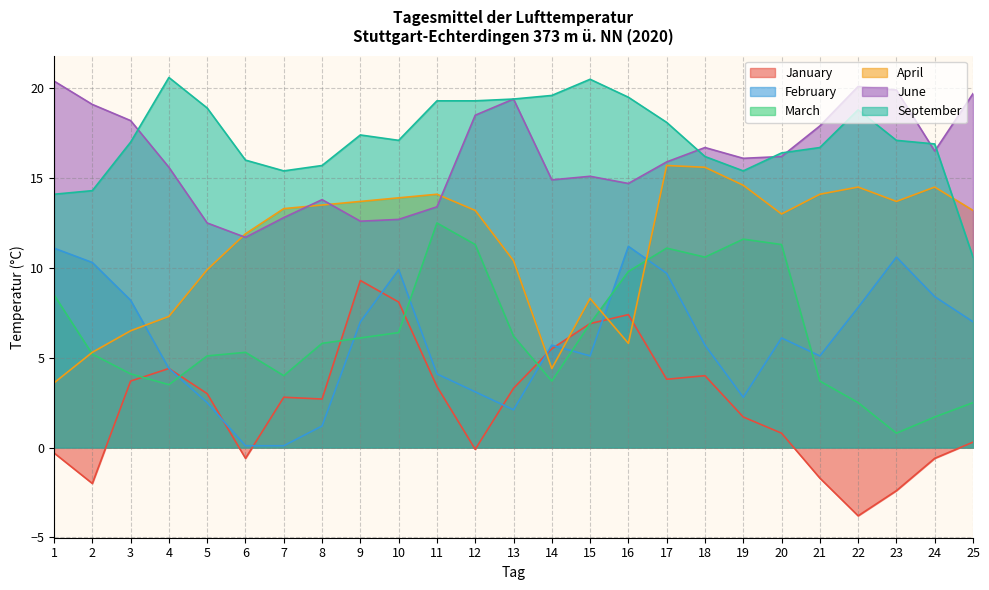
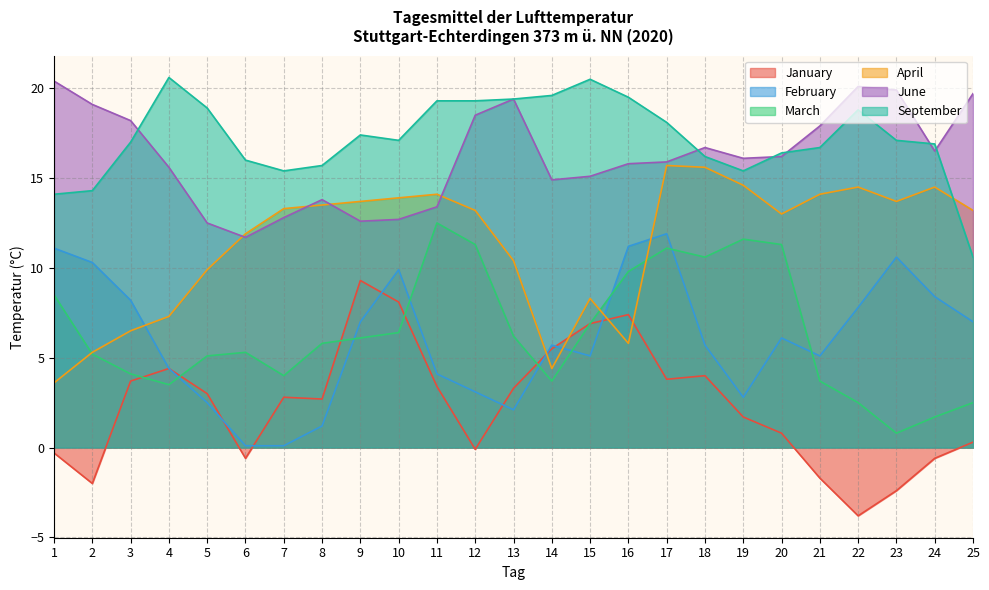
  {
    "February": {
      "1": 11.1,
      "2": 10.3,
      "3": 8.2,
      "5": 2.5,
      "7": 0.1,
      "8": 1.2,
      "9": 7.0,
      "10": 9.9,
      "11": 4.1,
      "12": 3.1,
      "13": 2.1,
      "14": 5.7,
      "15": 5.1,
      "16": 11.2,
-     "17": 9.7,
+     "17": 11.9,
      "18": 5.7,
      "19": 2.8,
      "20": 6.1,
      "21": 5.1,
      "22": 7.8,
      "23": 10.6,
      "24": 8.4,
      "25": 7.0
    },
    "April": {
      "1": 3.6,
      "3": 6.5,
      "4": 7.3,
      "5": 9.9,
      "6": 11.9,
      "7": 13.3,
      "8": 13.5,
      "9": 13.7,
      "10": 13.9,
      "11": 14.1,
      "12": 13.2,
      "13": 10.4,
      "14": 4.4,
      "15": 8.3,
      "16": 5.8,
      "17": 15.7,
      "18": 15.6,
      "19": 14.6,
      "20": 13.0,
      "21": 14.1,
      "22": 14.5,
      "23": 13.7,
      "24": 14.5,
      "25": 13.2
    },
    "June": {
      "1": 20.4,
      "2": 19.1,
      "3": 18.2,
      "4": 15.6,
      "5": 12.5,
      "6": 11.7,
      "7": 12.8,
      "8": 13.8,
      "9": 12.6,
      "10": 12.7,
      "11": 13.4,
      "12": 18.5,
      "14": 14.9,
      "15": 15.1,
-     "16": 14.7,
+     "16": 15.8,
      "17": 15.9,
      "18": 16.7,
      "19": 16.1,
      "20": 16.2,
      "21": 17.9,
      "24": 16.5,
      "25": 19.7
    }
  }
